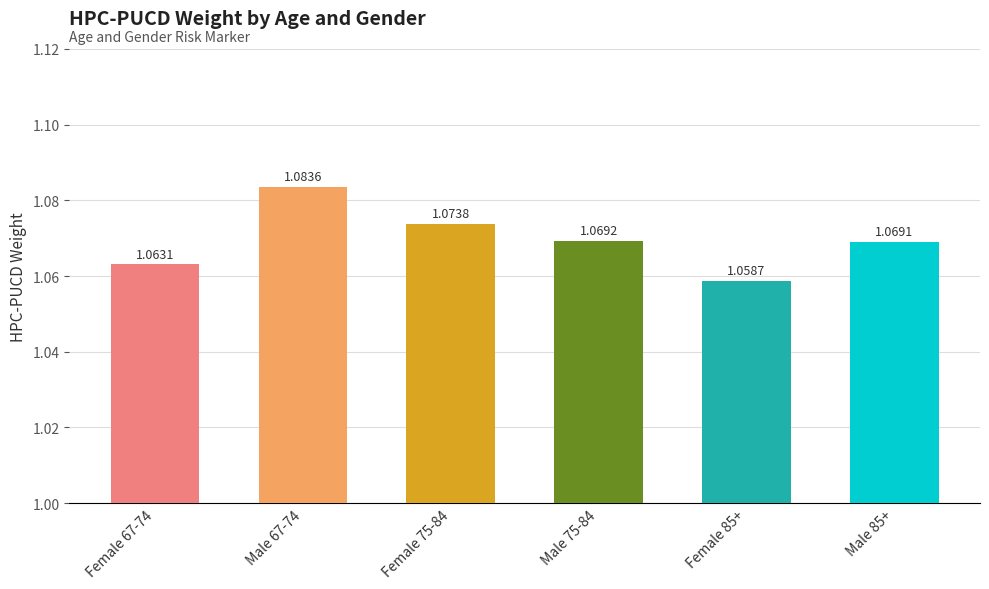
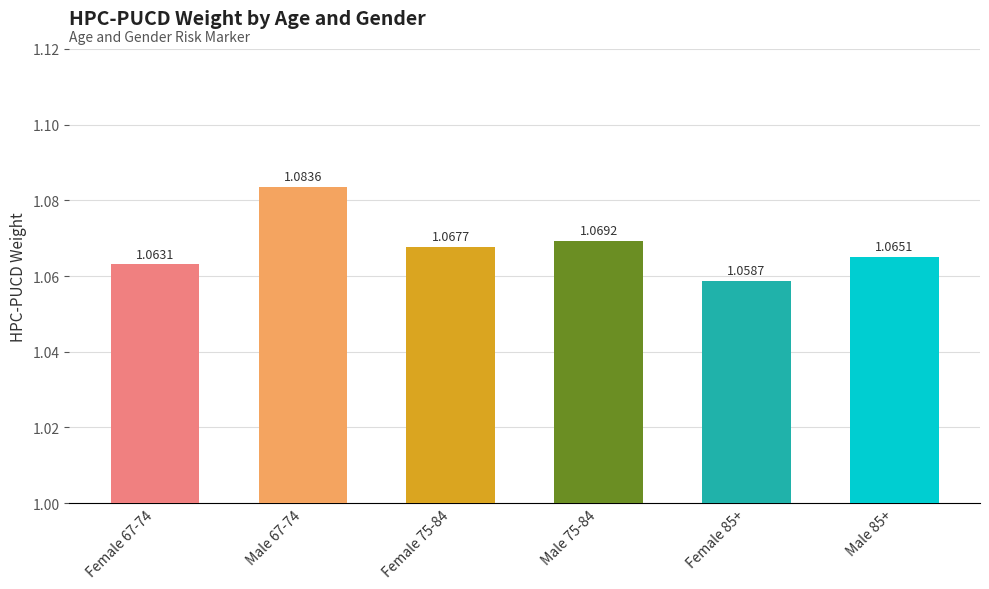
  {
    "Female 67-74": 1.0631,
    "Male 67-74": 1.0836,
-   "Female 75-84": 1.0738,
+   "Female 75-84": 1.0677,
    "Male 75-84": 1.0692,
    "Female 85+": 1.0587,
-   "Male 85+": 1.0691
+   "Male 85+": 1.0651
  }
